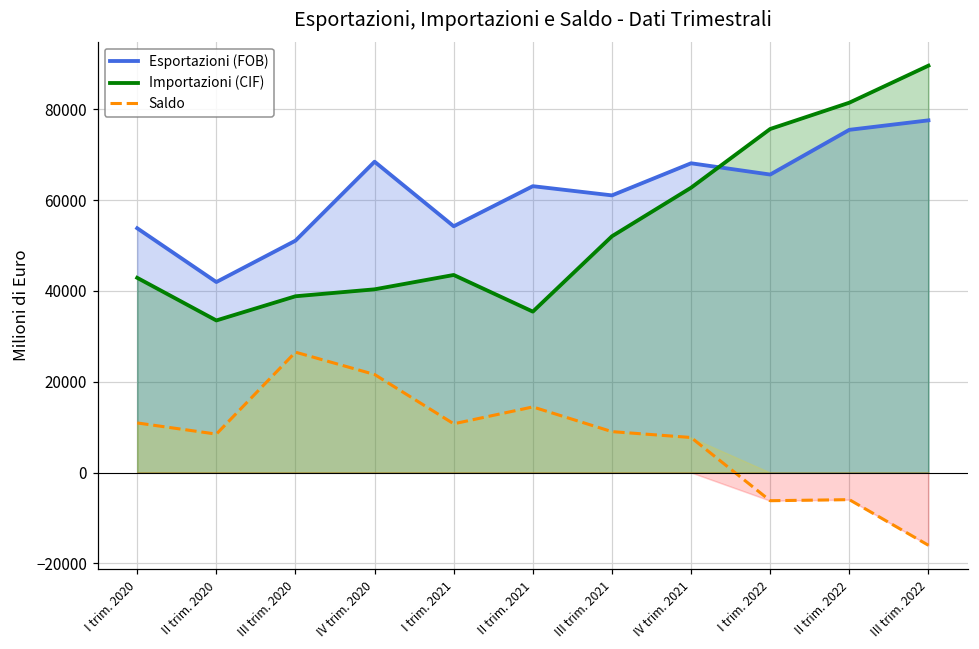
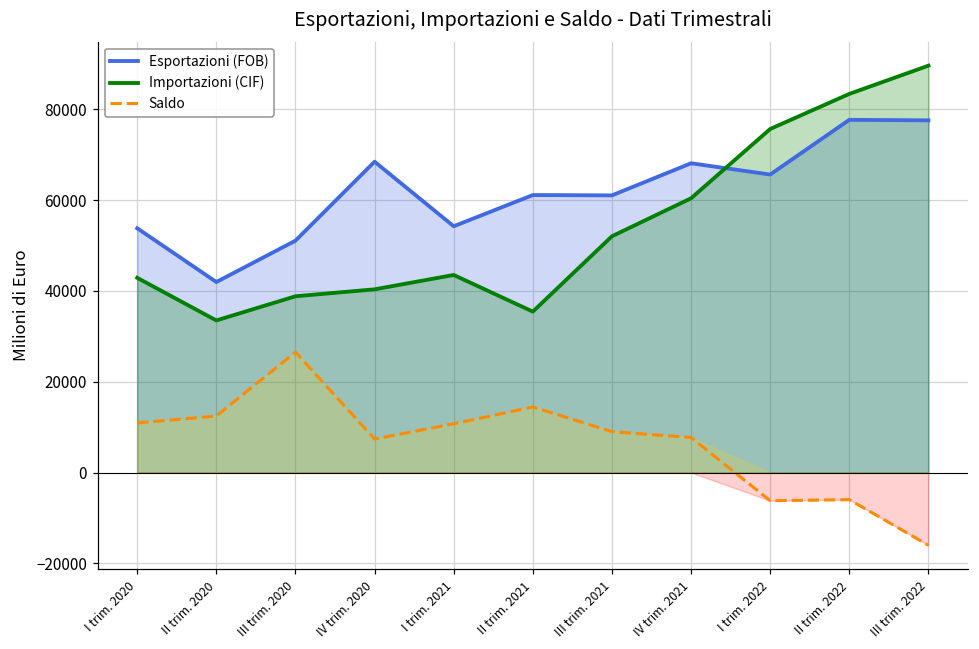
  {
    "Esportazioni (FOB)": {
      "I trim. 2020": 54000,
      "II trim. 2020": 42000,
      "III trim. 2020": 51000,
      "IV trim. 2020": 68000,
      "I trim. 2021": 54000,
-     "II trim. 2021": 63000,
+     "II trim. 2021": 61000,
      "III trim. 2021": 61000,
      "IV trim. 2021": 68000,
      "I trim. 2022": 66000,
-     "II trim. 2022": 75000,
+     "II trim. 2022": 78000,
      "III trim. 2022": 78000
    },
    "Importazioni (CIF)": {
      "I trim. 2020": 43000,
      "II trim. 2020": 33000,
      "III trim. 2020": 39000,
      "IV trim. 2020": 40000,
      "I trim. 2021": 44000,
      "II trim. 2021": 35000,
      "III trim. 2021": 52000,
-     "IV trim. 2021": 63000,
+     "IV trim. 2021": 60000,
      "I trim. 2022": 76000,
-     "II trim. 2022": 81000,
+     "II trim. 2022": 83000,
      "III trim. 2022": 90000
    },
    "Saldo": {
-     "II trim. 2020": 8000,
-     "IV trim. 2020": 22000,
+     "II trim. 2020": 12000,
+     "IV trim. 2020": 7000,
      "I trim. 2022": -6000,
      "II trim. 2022": -6000,
      "III trim. 2022": -16000
    }
  }
